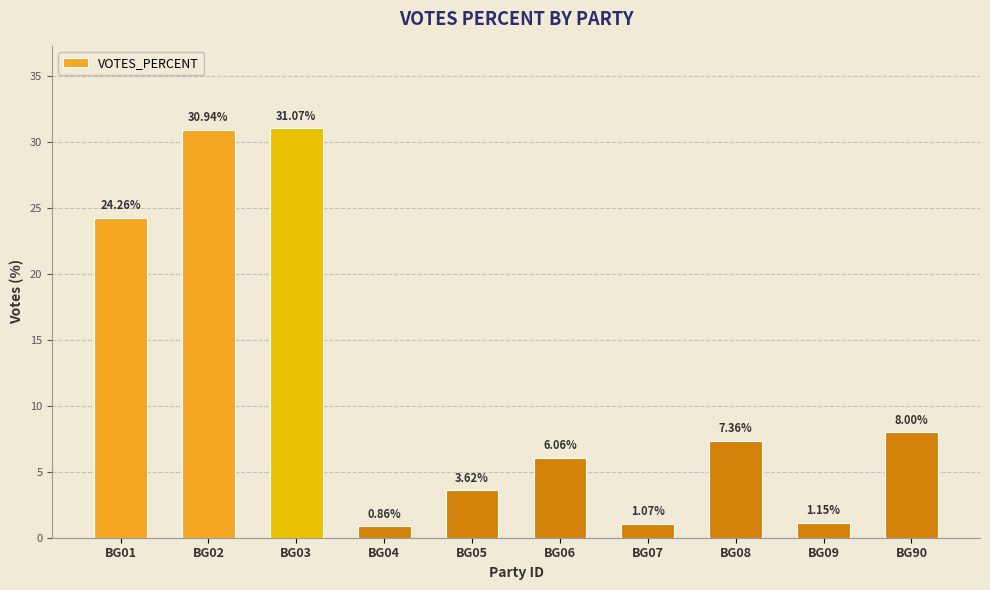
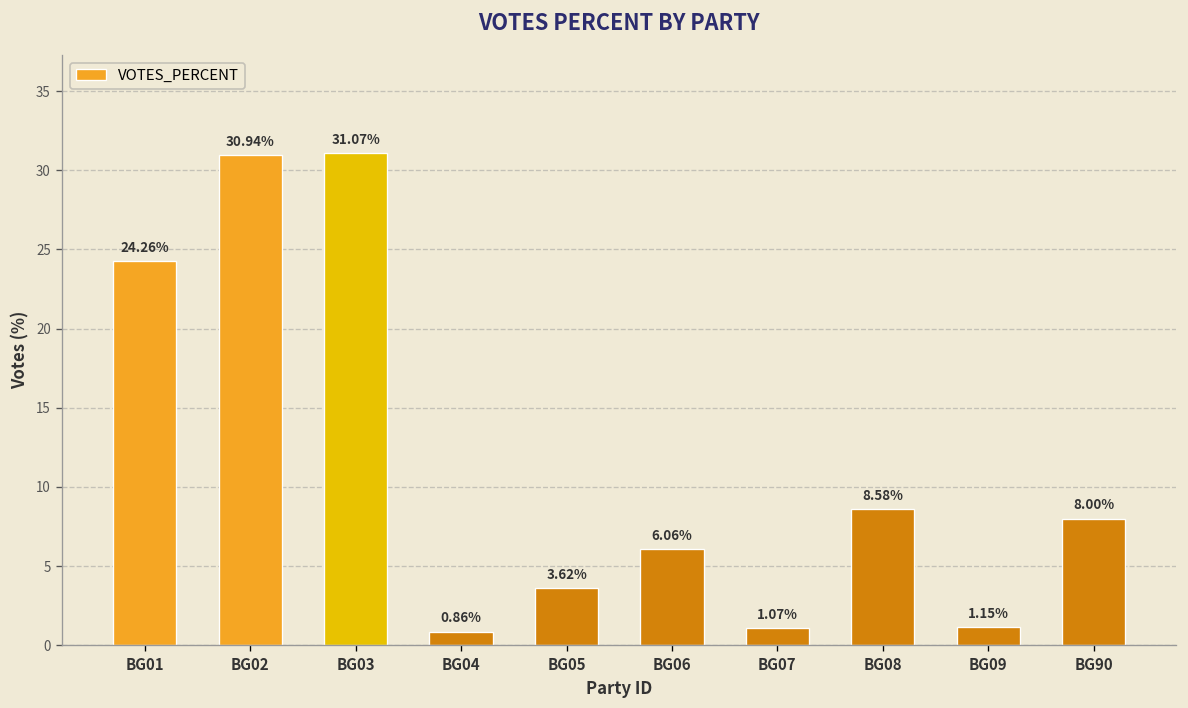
  {
    "BG01": "24.26%",
    "BG02": "30.94%",
    "BG03": "31.07%",
    "BG04": "0.86%",
    "BG05": "3.62%",
    "BG06": "6.06%",
    "BG07": "1.07%",
-   "BG08": "7.36%",
+   "BG08": "8.58%",
    "BG09": "1.15%",
    "BG90": "8.00%"
  }
